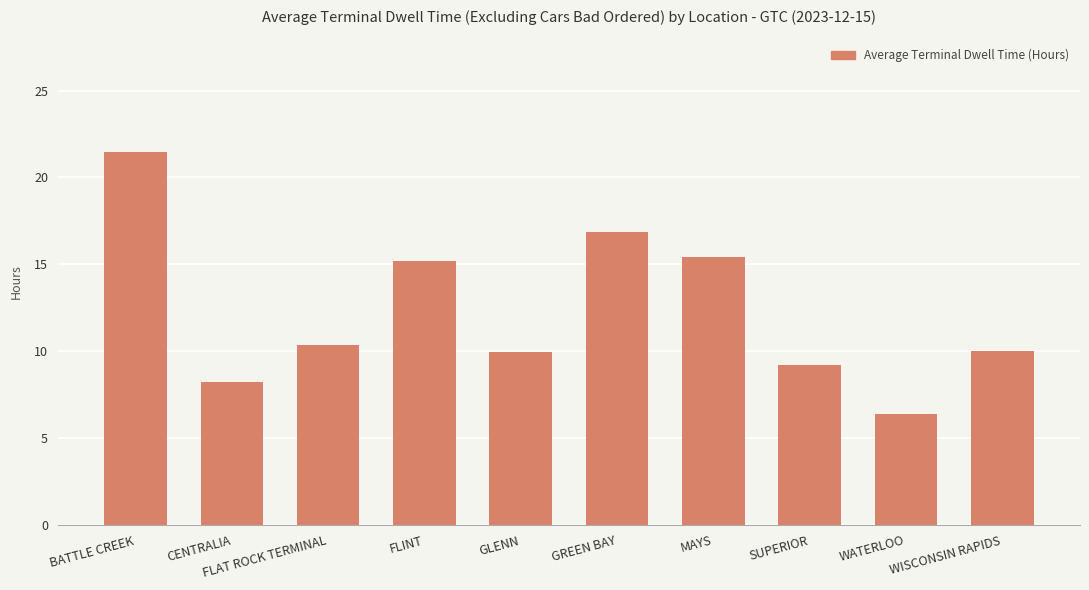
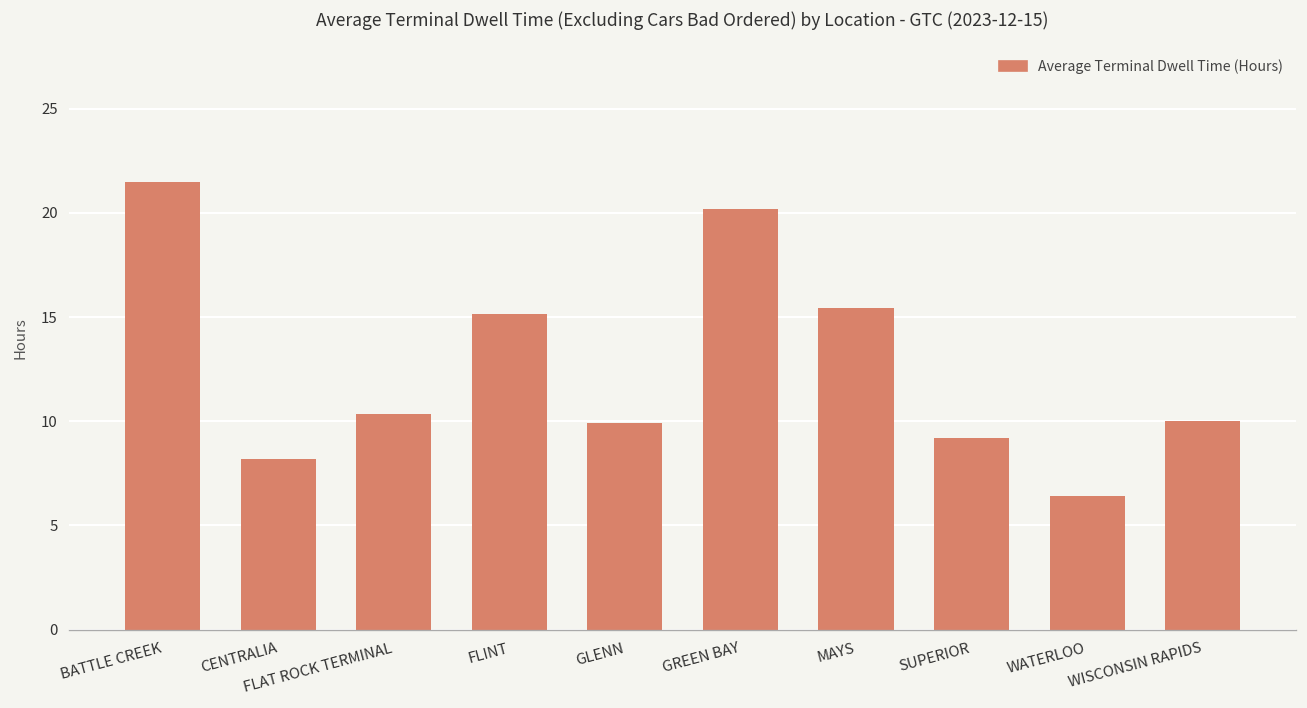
  {
    "BATTLE CREEK": 21.5,
    "CENTRALIA": 8.2,
    "FLAT ROCK TERMINAL": 10.3,
    "FLINT": 15.2,
    "GLENN": 9.9,
-   "GREEN BAY": 16.8,
+   "GREEN BAY": 20.2,
    "MAYS": 15.4,
    "SUPERIOR": 9.2,
    "WATERLOO": 6.4,
    "WISCONSIN RAPIDS": 10.0
  }
